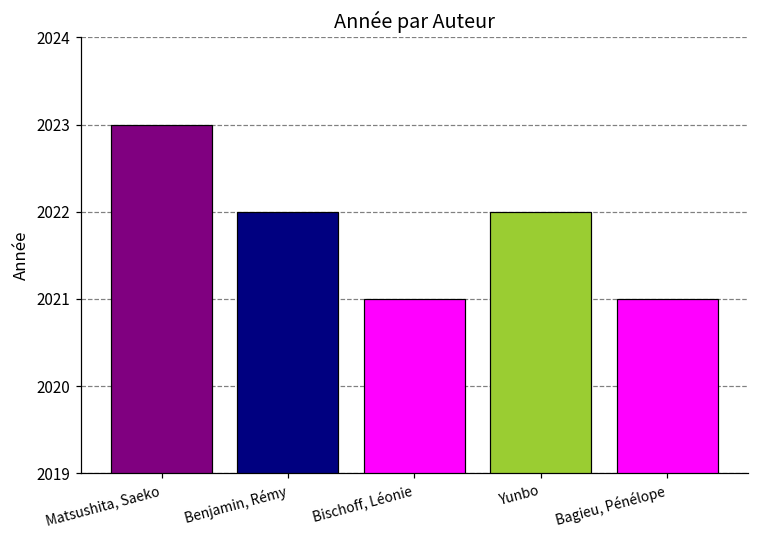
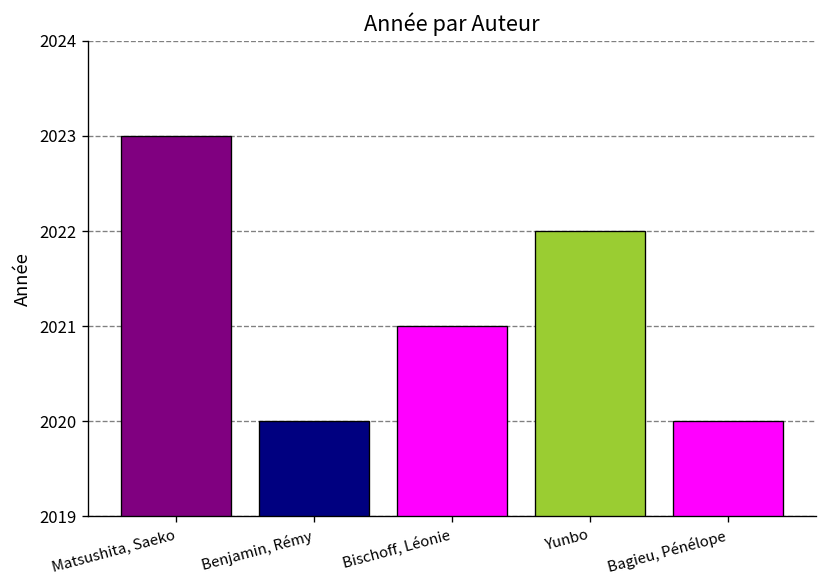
  {
    "Matsushita, Saeko": 2023,
-   "Benjamin, Rémy": 2022,
+   "Benjamin, Rémy": 2020,
    "Bischoff, Léonie": 2021,
    "Yunbo": 2022,
-   "Bagieu, Pénélope": 2021
+   "Bagieu, Pénélope": 2020
  }
